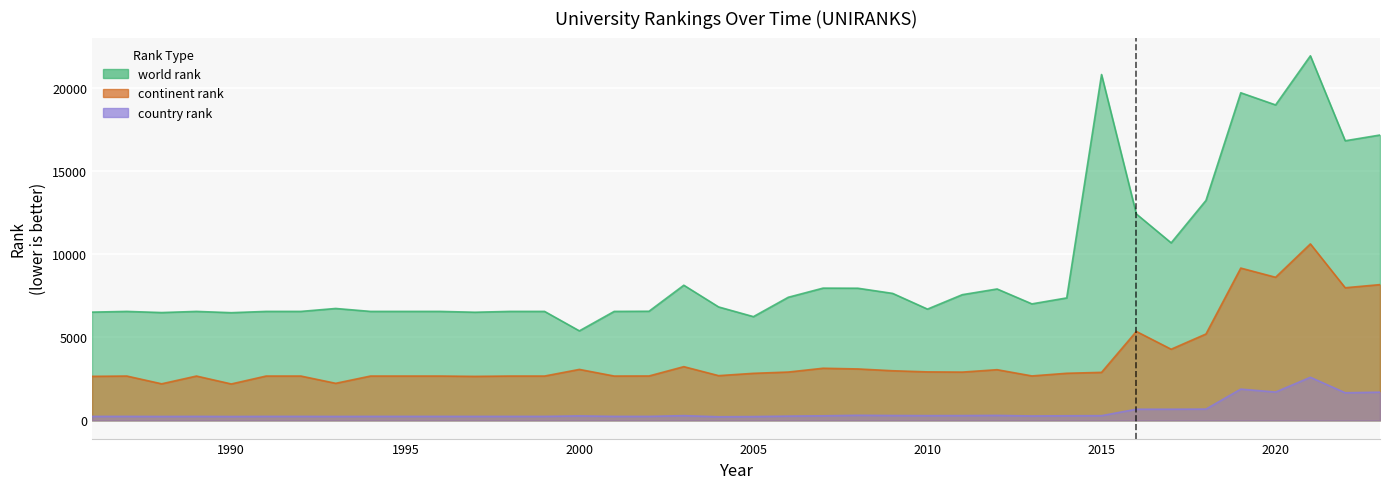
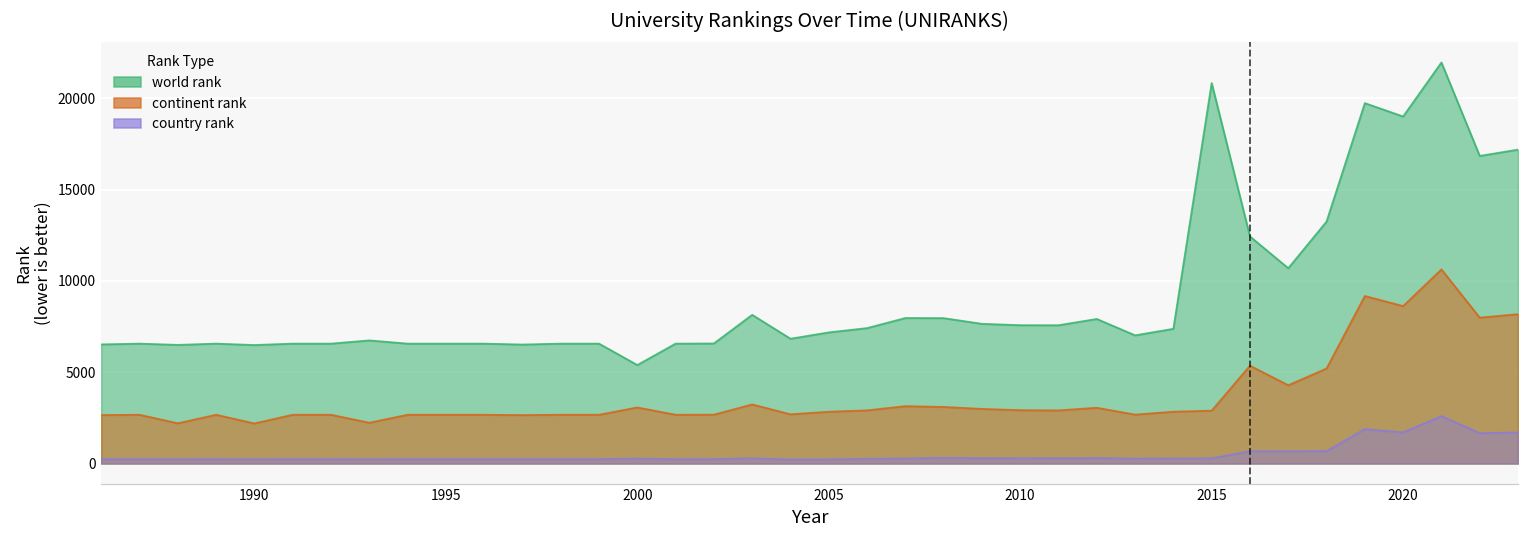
  {
    "world rank": {
      "1990": 6500,
      "1995": 6600,
      "2000": 5400,
-     "2005": 6300,
-     "2010": 6700,
+     "2005": 7200,
+     "2010": 7600,
      "2015": 20800,
      "2020": 19000
    },
    "continent rank": {
      "1990": 2200,
      "1995": 2700,
      "2000": 3100,
      "2005": 2800,
      "2010": 2900,
      "2015": 2900,
      "2020": 8600
    },
    "country rank": {
      "1990": 200,
      "1995": 200,
      "2000": 300,
      "2005": 200,
      "2010": 300,
      "2015": 300,
      "2020": 1700
    }
  }
